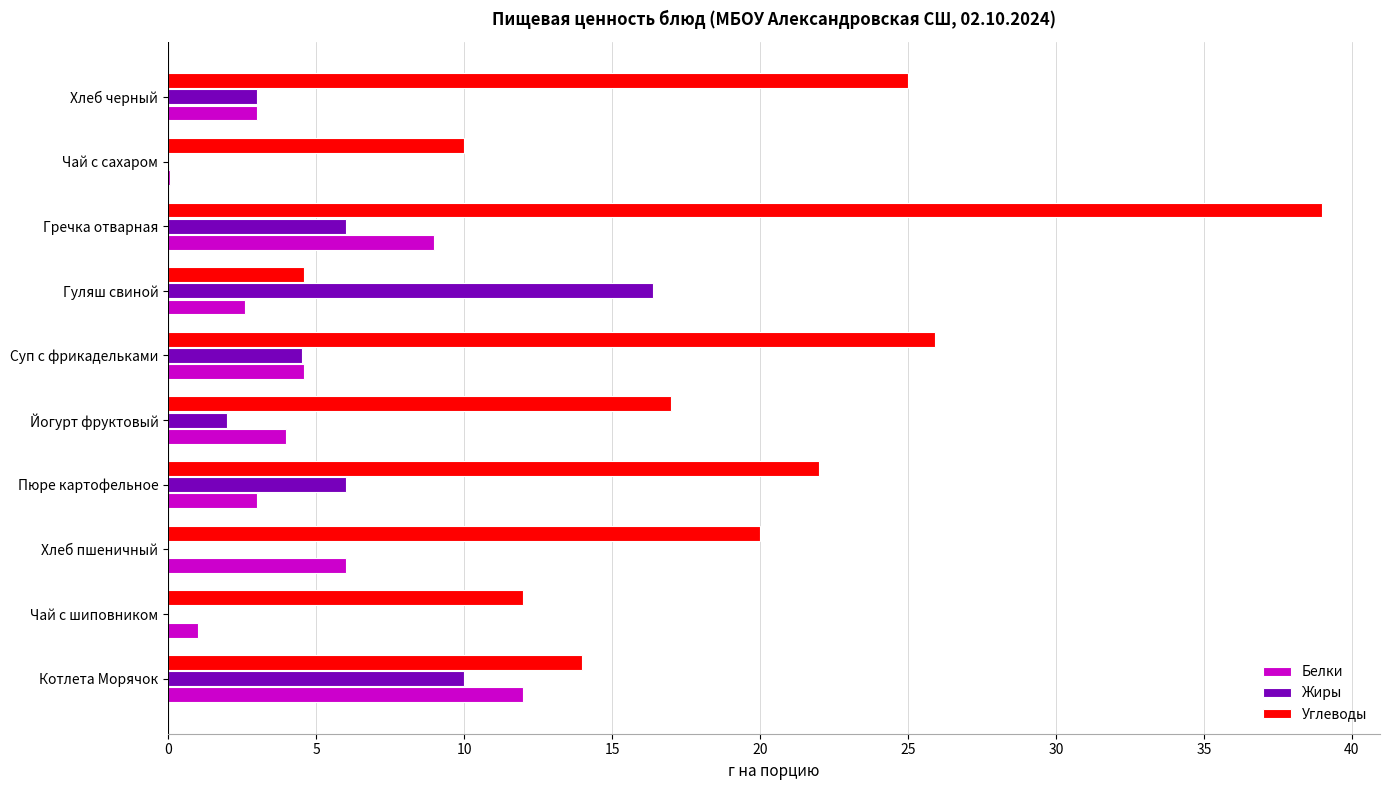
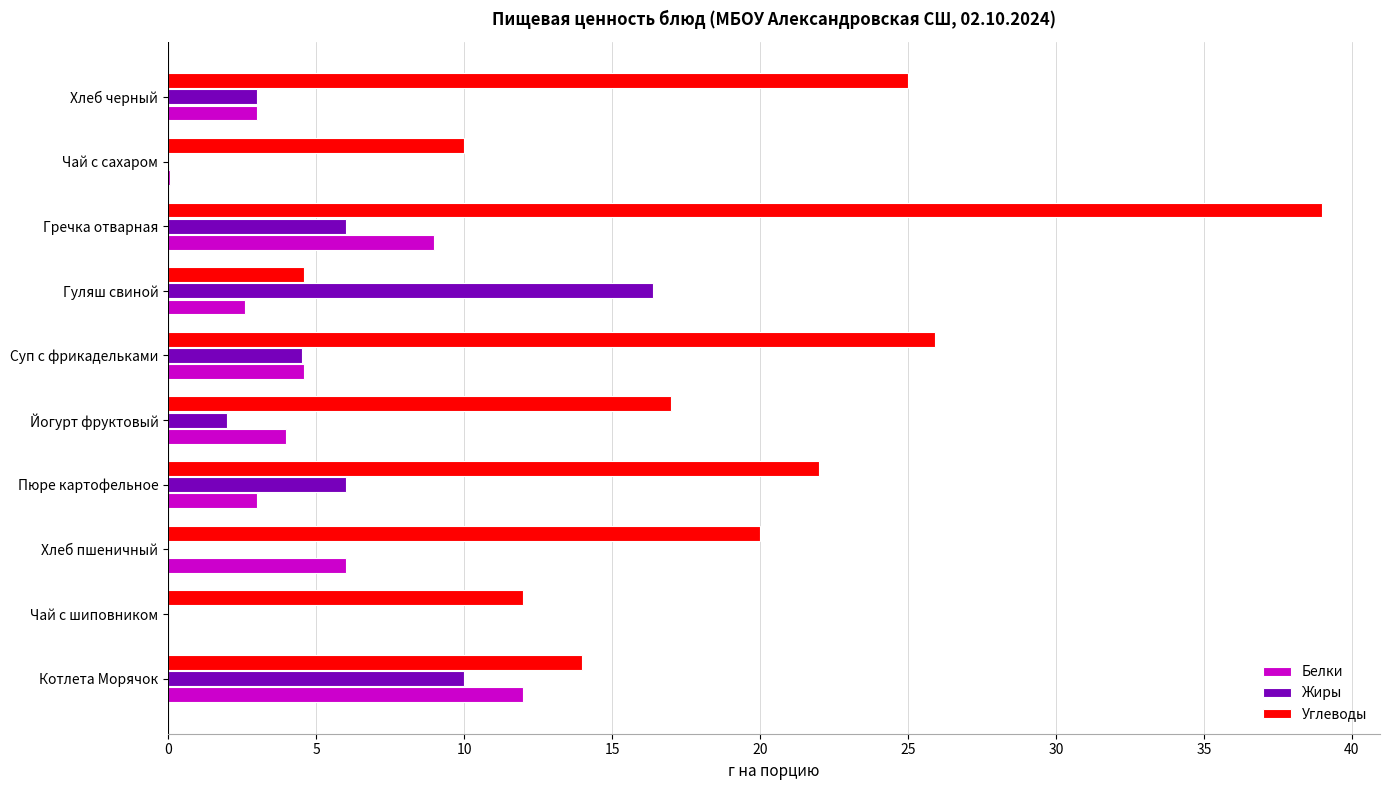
  {
    "Белки": {
      "Хлеб черный": 3,
      "Гречка отварная": 9,
      "Гуляш свиной": 2.6,
      "Суп с фрикадельками": 4.6,
      "Йогурт фруктовый": 4,
      "Пюре картофельное": 3,
      "Хлеб пшеничный": 6,
-     "Чай с шиповником": 1,
+     "Чай с шиповником": 0,
      "Котлета Морячок": 12
    },
    "Жиры": {
      "Хлеб черный": 3,
      "Гречка отварная": 6,
      "Гуляш свиной": 16.4,
      "Суп с фрикадельками": 4.5,
      "Йогурт фруктовый": 2,
      "Пюре картофельное": 6,
      "Хлеб пшеничный": 0,
      "Чай с шиповником": 0,
      "Котлета Морячок": 10
    },
    "Углеводы": {
      "Хлеб черный": 25,
      "Чай с сахаром": 10,
      "Гречка отварная": 39,
      "Гуляш свиной": 4.6,
      "Суп с фрикадельками": 25.9,
      "Йогурт фруктовый": 17,
      "Пюре картофельное": 22,
      "Хлеб пшеничный": 20,
      "Чай с шиповником": 12,
      "Котлета Морячок": 14
    }
  }
